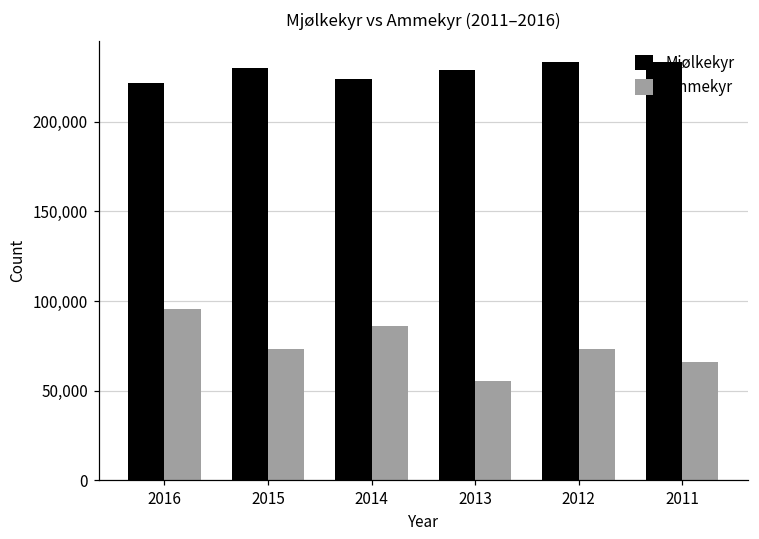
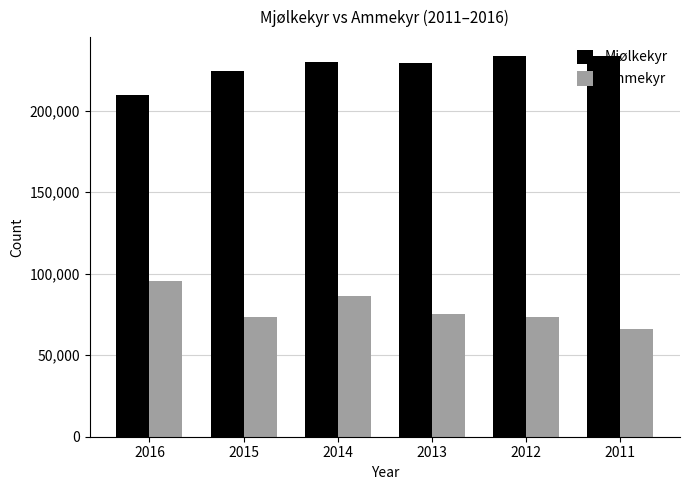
  {
    "Mjølkekyr": {
-     "2016": "222,000",
-     "2015": "230,000",
-     "2014": "224,000",
+     "2016": "209,000",
+     "2015": "224,000",
+     "2014": "230,000",
      "2013": "229,000",
      "2012": "233,000",
      "2011": "233,000"
    },
    "Ammekyr": {
      "2016": "96,000",
      "2015": "73,000",
      "2014": "86,000",
-     "2013": "55,000",
+     "2013": "75,000",
      "2012": "73,000",
      "2011": "66,000"
    }
  }
